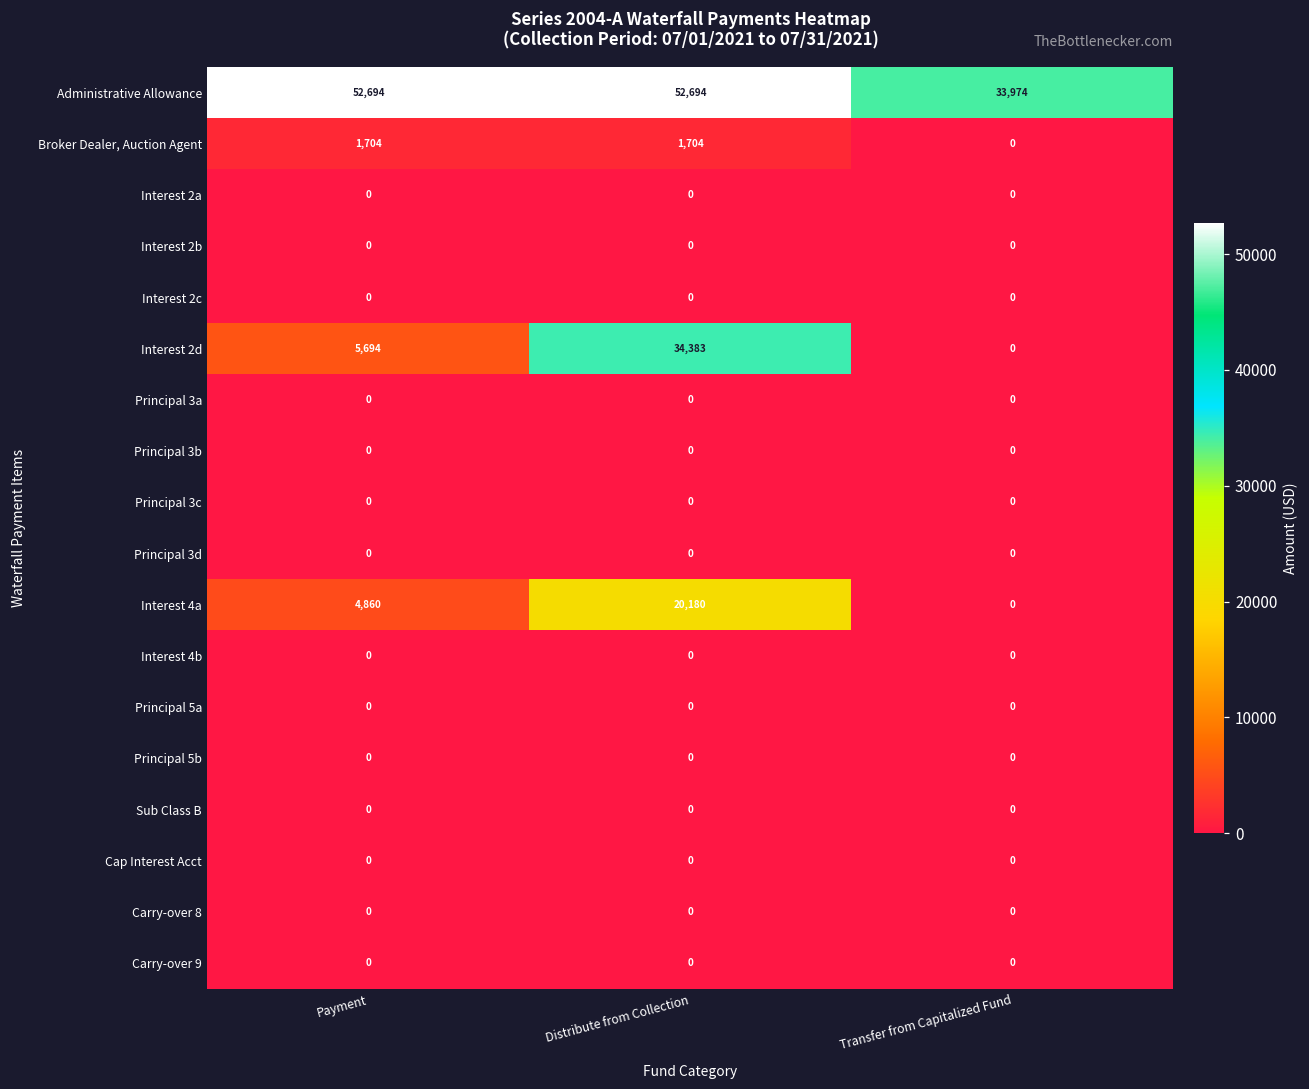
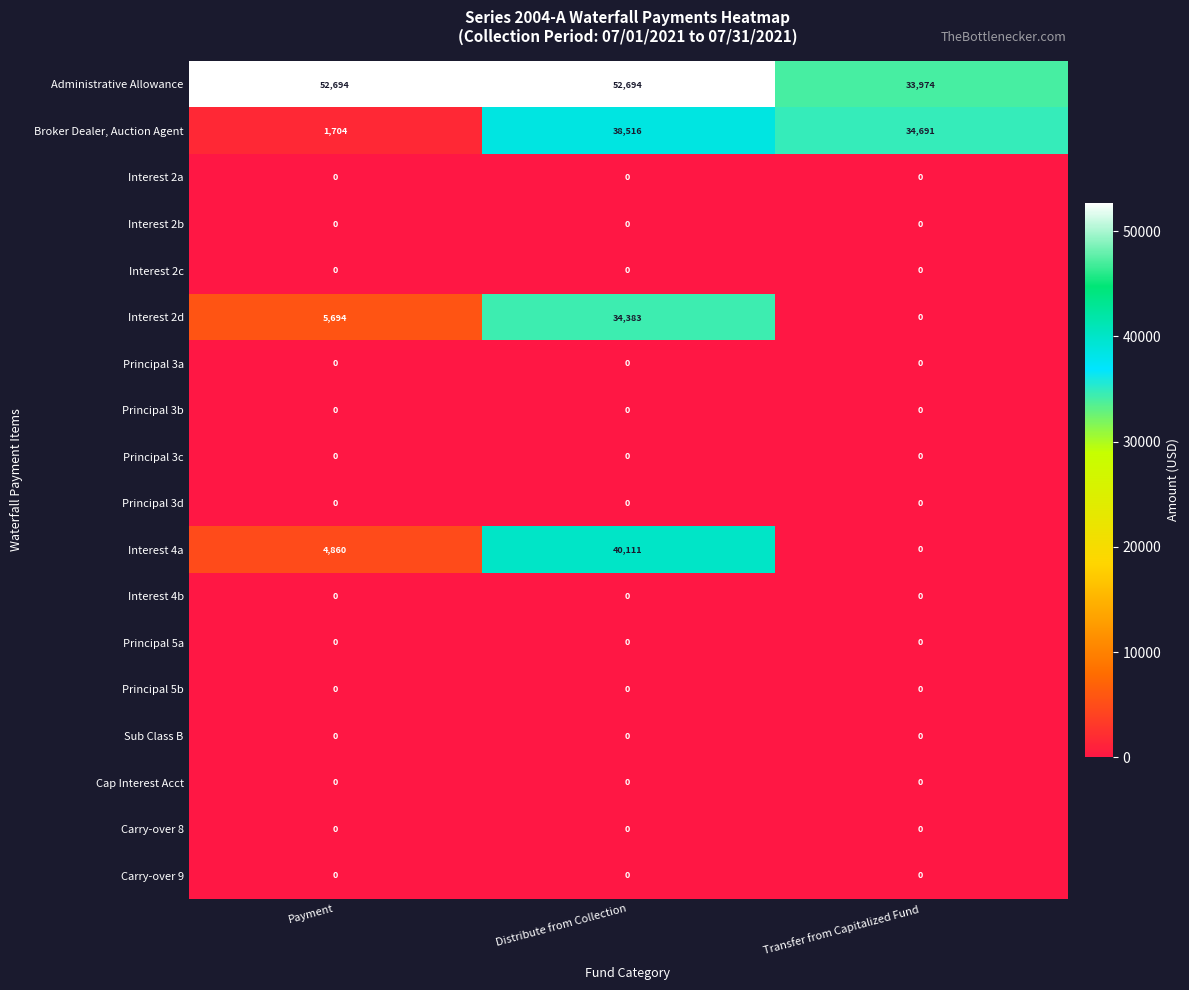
  {
    "Administrative Allowance": {
      "Payment": "52,694",
      "Distribute from Collection": "52,694",
      "Transfer from Capitalized Fund": "33,974"
    },
    "Broker Dealer, Auction Agent": {
      "Payment": "1,704",
-     "Distribute from Collection": "1,704",
-     "Transfer from Capitalized Fund": "0"
+     "Distribute from Collection": "38,516",
+     "Transfer from Capitalized Fund": "34,691"
    },
    "Interest 2a": {
      "Payment": "0",
      "Distribute from Collection": "0",
      "Transfer from Capitalized Fund": "0"
    },
    "Interest 2b": {
      "Payment": "0",
      "Distribute from Collection": "0",
      "Transfer from Capitalized Fund": "0"
    },
    "Interest 2c": {
      "Payment": "0",
      "Distribute from Collection": "0",
      "Transfer from Capitalized Fund": "0"
    },
    "Interest 2d": {
      "Payment": "5,694",
      "Distribute from Collection": "34,383",
      "Transfer from Capitalized Fund": "0"
    },
    "Principal 3a": {
      "Payment": "0",
      "Distribute from Collection": "0",
      "Transfer from Capitalized Fund": "0"
    },
    "Principal 3b": {
      "Payment": "0",
      "Distribute from Collection": "0",
      "Transfer from Capitalized Fund": "0"
    },
    "Principal 3c": {
      "Payment": "0",
      "Distribute from Collection": "0",
      "Transfer from Capitalized Fund": "0"
    },
    "Principal 3d": {
      "Payment": "0",
      "Distribute from Collection": "0",
      "Transfer from Capitalized Fund": "0"
    },
    "Interest 4a": {
      "Payment": "4,860",
-     "Distribute from Collection": "20,180",
+     "Distribute from Collection": "40,111",
      "Transfer from Capitalized Fund": "0"
    },
    "Interest 4b": {
      "Payment": "0",
      "Distribute from Collection": "0",
      "Transfer from Capitalized Fund": "0"
    },
    "Principal 5a": {
      "Payment": "0",
      "Distribute from Collection": "0",
      "Transfer from Capitalized Fund": "0"
    },
    "Principal 5b": {
      "Payment": "0",
      "Distribute from Collection": "0",
      "Transfer from Capitalized Fund": "0"
    },
    "Sub Class B": {
      "Payment": "0",
      "Distribute from Collection": "0",
      "Transfer from Capitalized Fund": "0"
    },
    "Cap Interest Acct": {
      "Payment": "0",
      "Distribute from Collection": "0",
      "Transfer from Capitalized Fund": "0"
    },
    "Carry-over 8": {
      "Payment": "0",
      "Distribute from Collection": "0",
      "Transfer from Capitalized Fund": "0"
    },
    "Carry-over 9": {
      "Payment": "0",
      "Distribute from Collection": "0",
      "Transfer from Capitalized Fund": "0"
    }
  }
